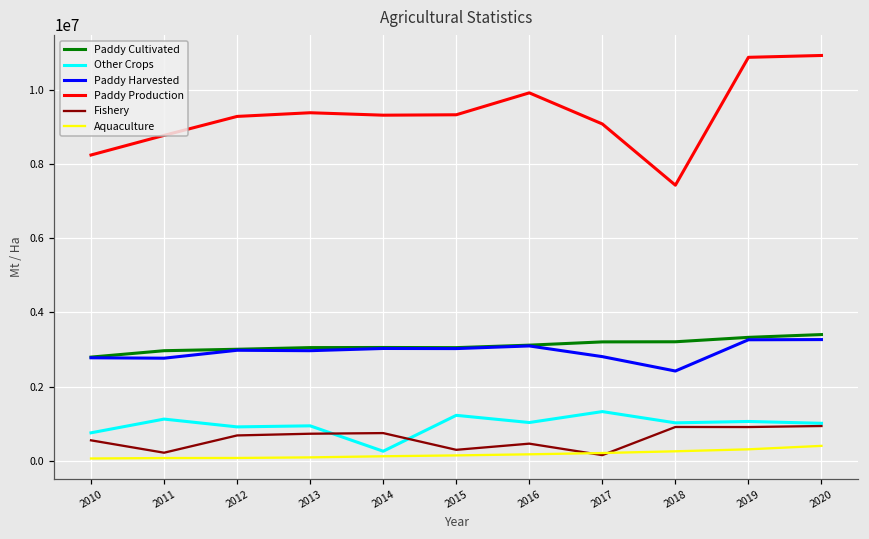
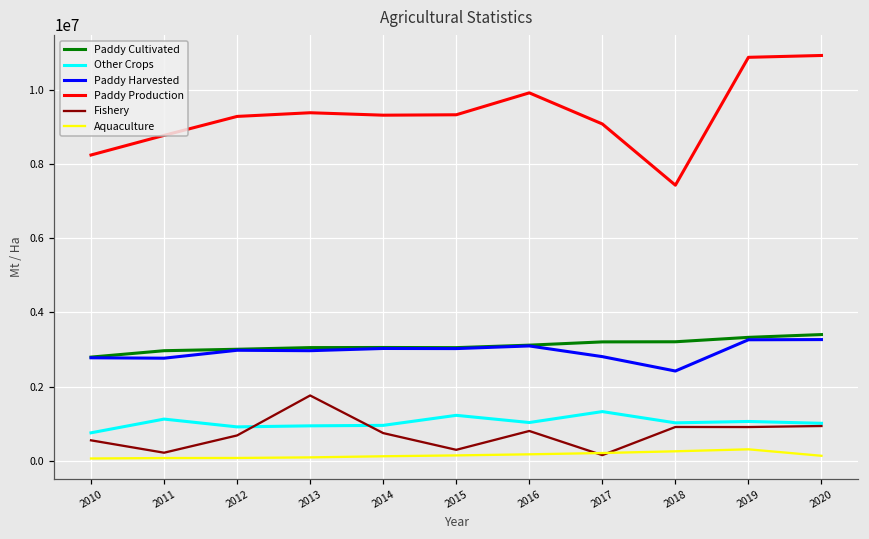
  {
    "Paddy Cultivated": {
      "2011": 3000000,
      "2013": 3100000,
      "2017": 3200000,
      "2018": 3200000,
      "2020": 3400000
    },
    "Other Crops": {
      "2010": 800000,
      "2011": 1100000,
      "2012": 900000,
      "2013": 900000,
-     "2014": 300000,
+     "2014": 1000000,
      "2015": 1200000,
      "2016": 1000000,
      "2017": 1300000,
      "2018": 1000000,
      "2019": 1100000
    },
    "Paddy Harvested": {
      "2011": 2800000,
      "2013": 3000000,
      "2017": 2800000,
      "2018": 2400000,
      "2020": 3300000
    },
    "Paddy Production": {
      "2010": 8200000,
      "2012": 9300000,
      "2013": 9400000,
      "2014": 9300000,
      "2015": 9300000,
      "2016": 9900000,
      "2017": 9100000,
      "2018": 7400000,
      "2019": 10900000,
      "2020": 10900000
    },
    "Fishery": {
      "2010": 600000,
      "2011": 200000,
      "2012": 700000,
-     "2013": 700000,
+     "2013": 1800000,
      "2014": 700000,
      "2015": 300000,
-     "2016": 500000,
+     "2016": 800000,
      "2018": 900000,
      "2019": 900000
    },
    "Aquaculture": {
      "2010": 100000,
      "2011": 100000,
      "2012": 100000,
      "2013": 100000,
      "2014": 100000,
      "2015": 100000,
      "2016": 200000,
      "2018": 300000,
      "2019": 300000,
-     "2020": 400000
+     "2020": 100000
    }
  }
